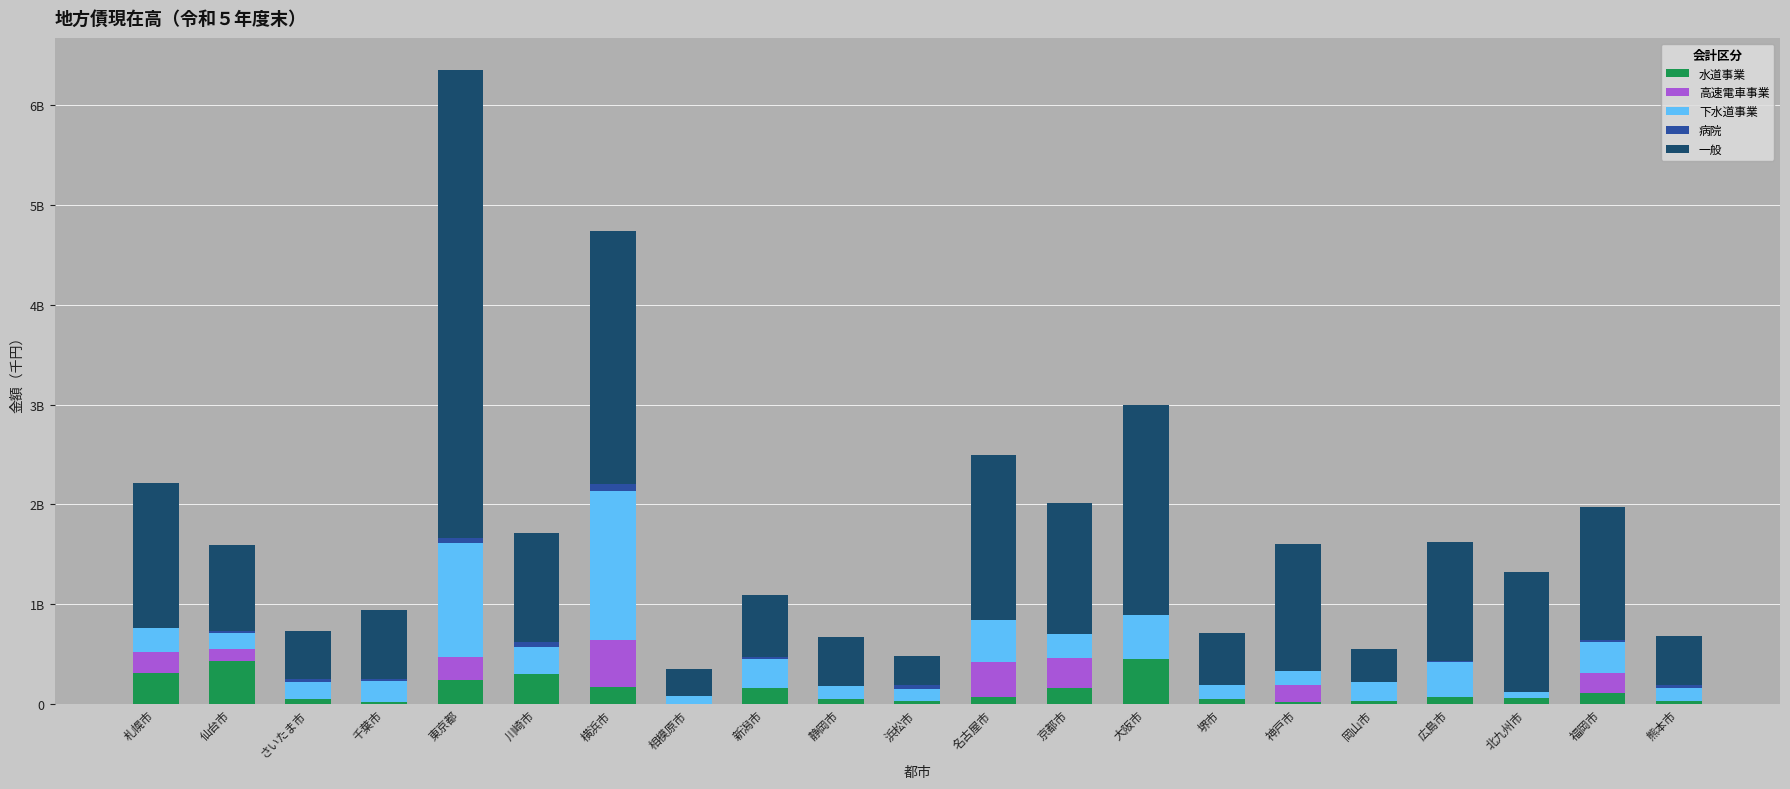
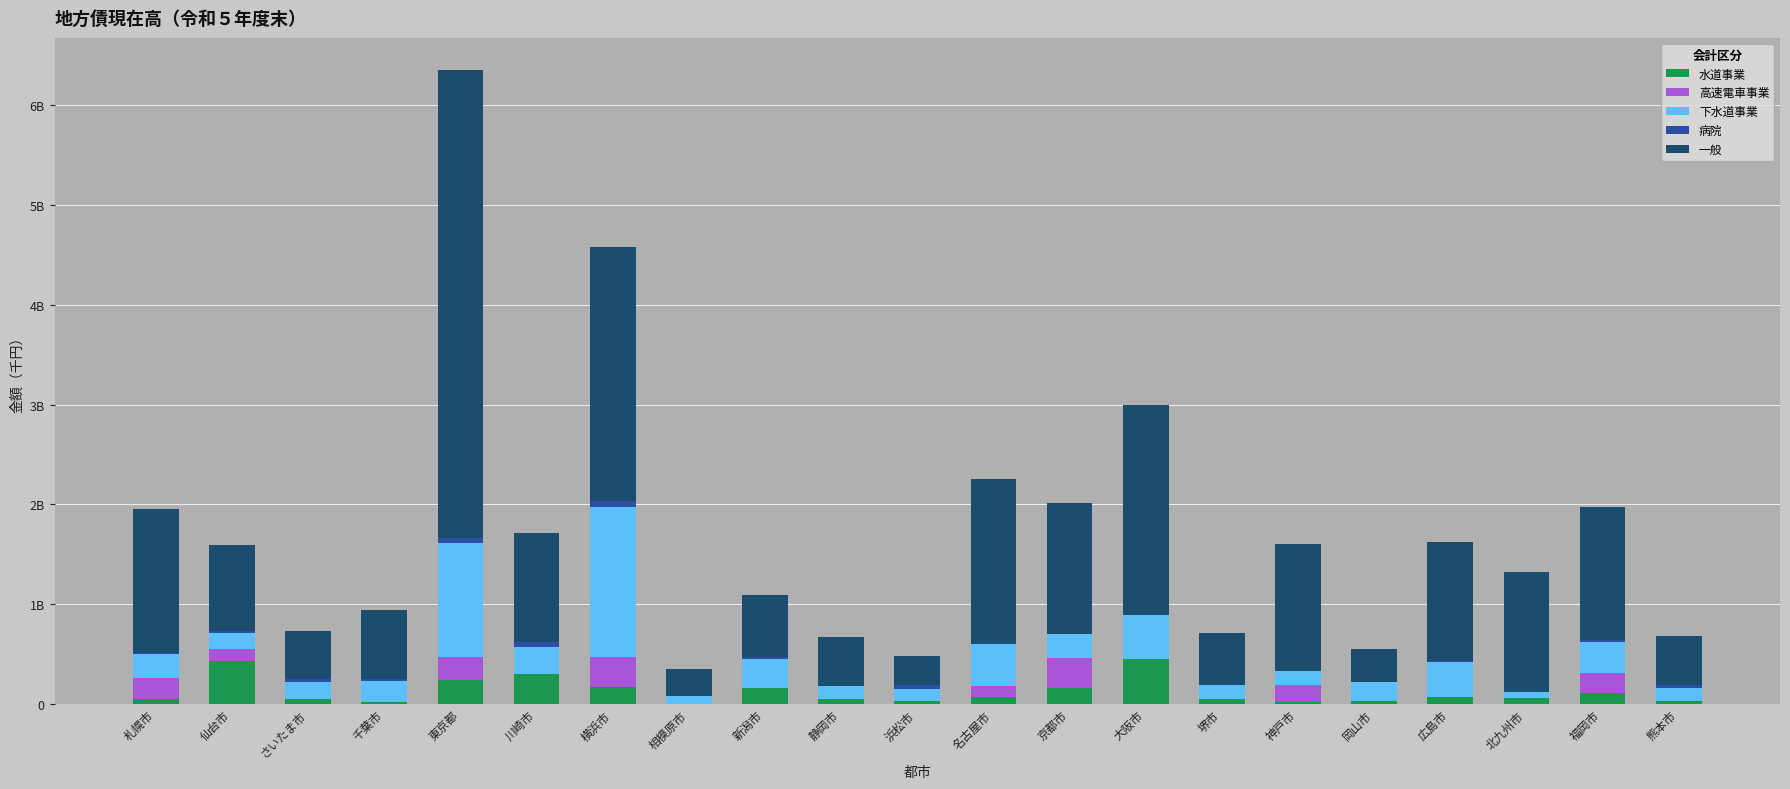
  {
    "水道事業": {
-     "札幌市": 300000000,
+     "札幌市": 100000000,
      "仙台市": 400000000,
      "さいたま市": 0,
      "東京都": 200000000,
      "川崎市": 300000000,
      "横浜市": 200000000,
      "新潟市": 200000000,
      "静岡市": 0,
      "名古屋市": 100000000,
      "京都市": 200000000,
      "大阪市": 400000000,
      "堺市": 0,
      "広島市": 100000000,
      "北九州市": 100000000,
      "福岡市": 100000000,
      "熊本市": 0
    },
    "高速電車事業": {
      "札幌市": 200000000,
      "仙台市": 100000000,
      "さいたま市": 0,
      "千葉市": 0,
      "東京都": 200000000,
      "川崎市": 0,
-     "横浜市": 500000000,
+     "横浜市": 300000000,
      "相模原市": 0,
      "新潟市": 0,
      "静岡市": 0,
      "浜松市": 0,
-     "名古屋市": 400000000,
+     "名古屋市": 100000000,
      "京都市": 300000000,
      "大阪市": 0,
      "堺市": 0,
      "神戸市": 200000000,
      "岡山市": 0,
      "広島市": 0,
      "北九州市": 0,
      "福岡市": 200000000,
      "熊本市": 0
    },
    "下水道事業": {
      "札幌市": 200000000,
      "仙台市": 200000000,
      "さいたま市": 200000000,
      "千葉市": 200000000,
      "東京都": 1100000000,
      "川崎市": 300000000,
      "横浜市": 1500000000,
      "相模原市": 100000000,
      "新潟市": 300000000,
      "静岡市": 100000000,
      "浜松市": 100000000,
      "名古屋市": 400000000,
      "京都市": 200000000,
      "大阪市": 400000000,
      "堺市": 100000000,
      "神戸市": 100000000,
      "岡山市": 200000000,
      "広島市": 400000000,
      "北九州市": 100000000,
      "福岡市": 300000000,
      "熊本市": 100000000
    }
  }
